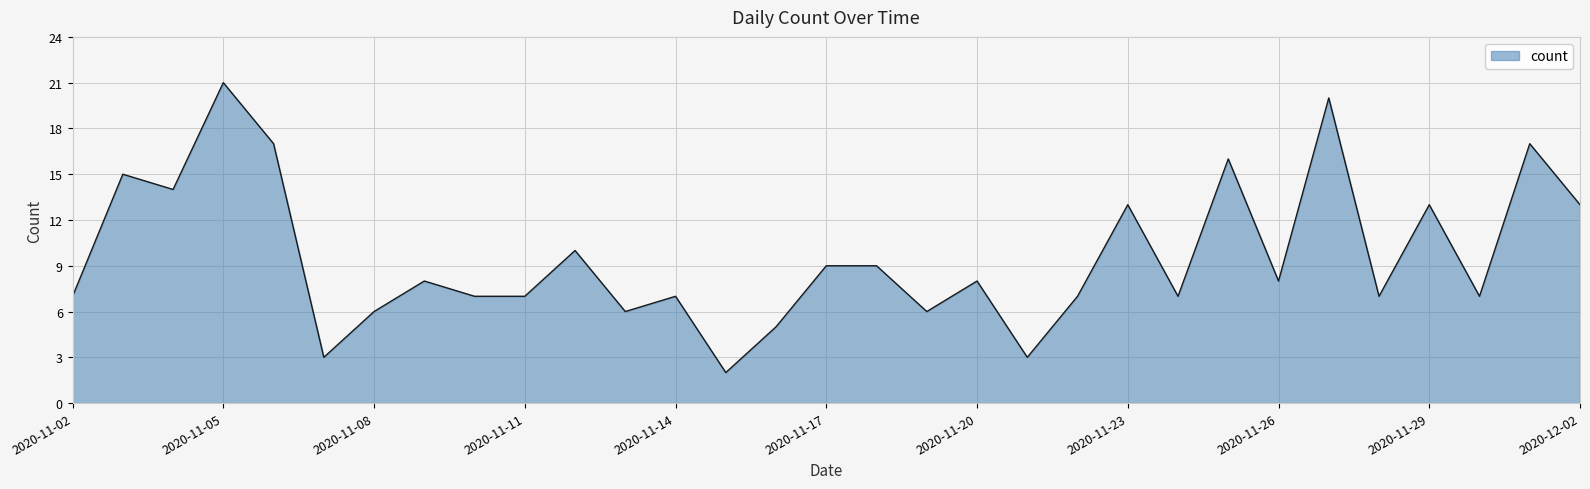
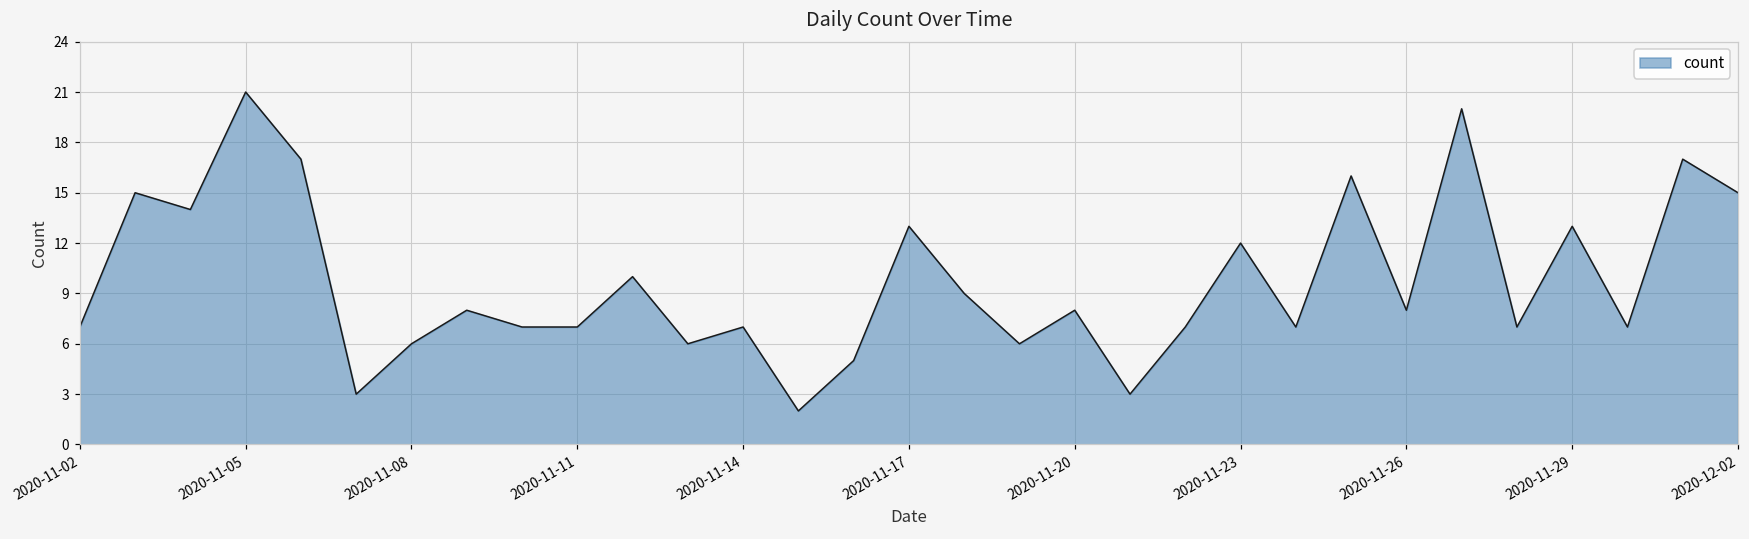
  {
    "2020-11-02": 7,
    "2020-11-05": 21,
    "2020-11-08": 6,
    "2020-11-11": 7,
    "2020-11-14": 7,
-   "2020-11-17": 9,
+   "2020-11-17": 13,
    "2020-11-20": 8,
-   "2020-11-23": 13,
+   "2020-11-23": 12,
    "2020-11-26": 8,
    "2020-11-29": 13,
-   "2020-12-02": 13
+   "2020-12-02": 15
  }
